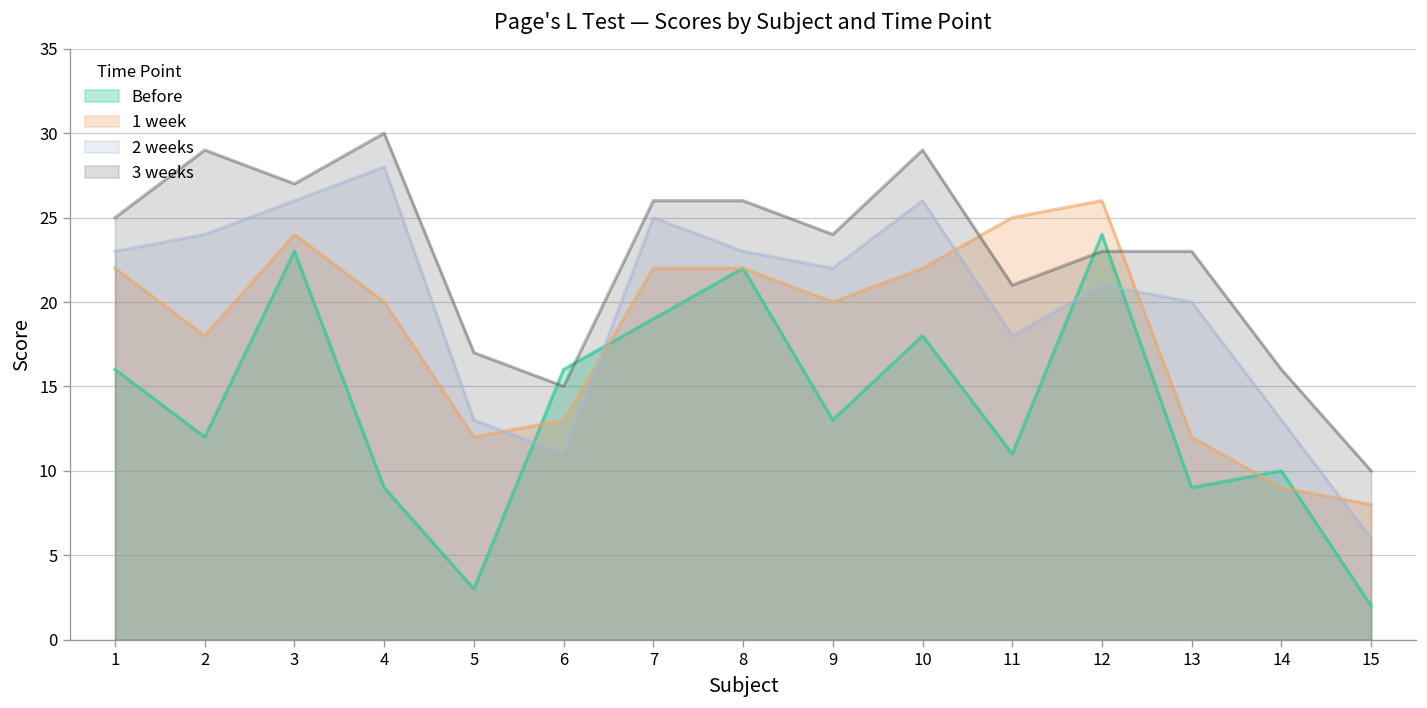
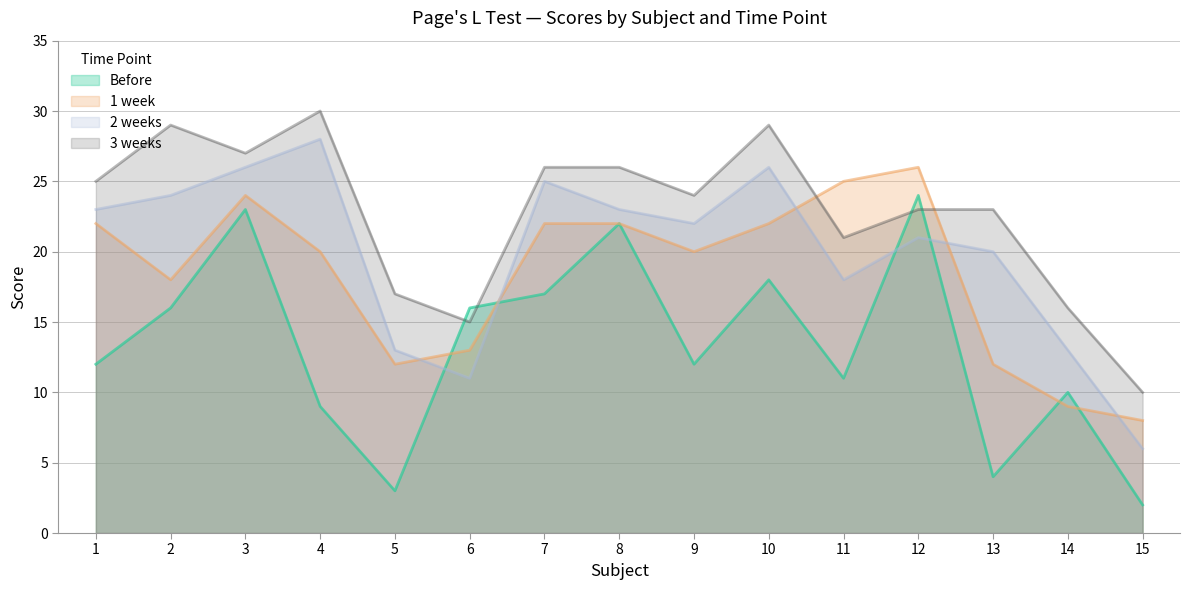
  {
    "Before": {
-     "1": 16,
-     "2": 12,
+     "1": 12,
+     "2": 16,
      "3": 23,
      "4": 9,
      "5": 3,
      "6": 16,
-     "7": 19,
-     "9": 13,
+     "7": 17,
+     "9": 12,
      "10": 18,
      "11": 11,
      "12": 24,
-     "13": 9,
+     "13": 4,
      "14": 10,
      "15": 2
    }
  }
